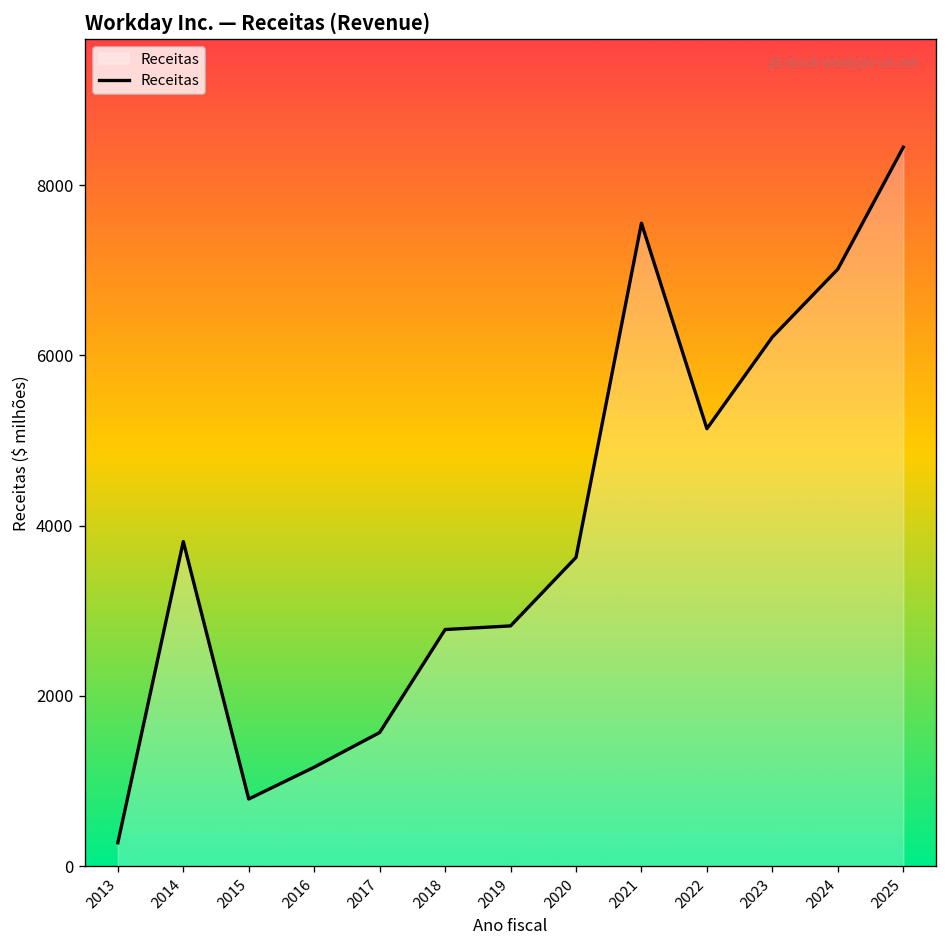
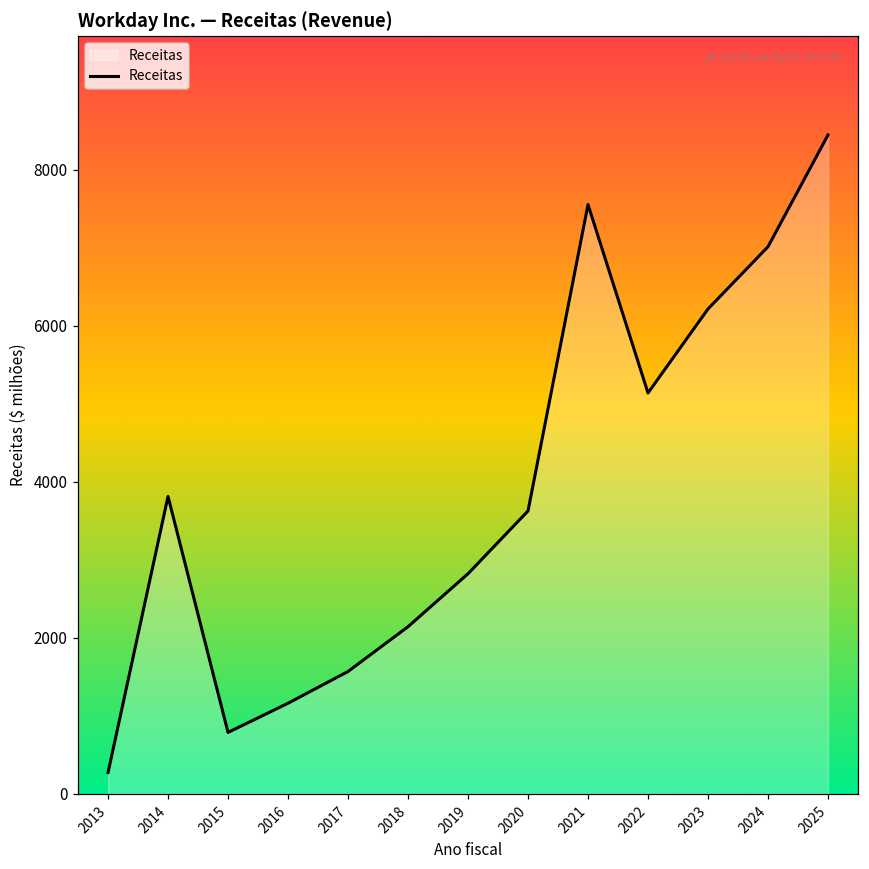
  {
    "2013": 300,
    "2014": 3800,
    "2015": 800,
    "2016": 1200,
    "2017": 1600,
-   "2018": 2800,
+   "2018": 2100,
    "2019": 2800,
    "2020": 3600,
    "2021": 7600,
    "2022": 5100,
    "2023": 6200,
    "2024": 7000,
    "2025": 8400
  }
